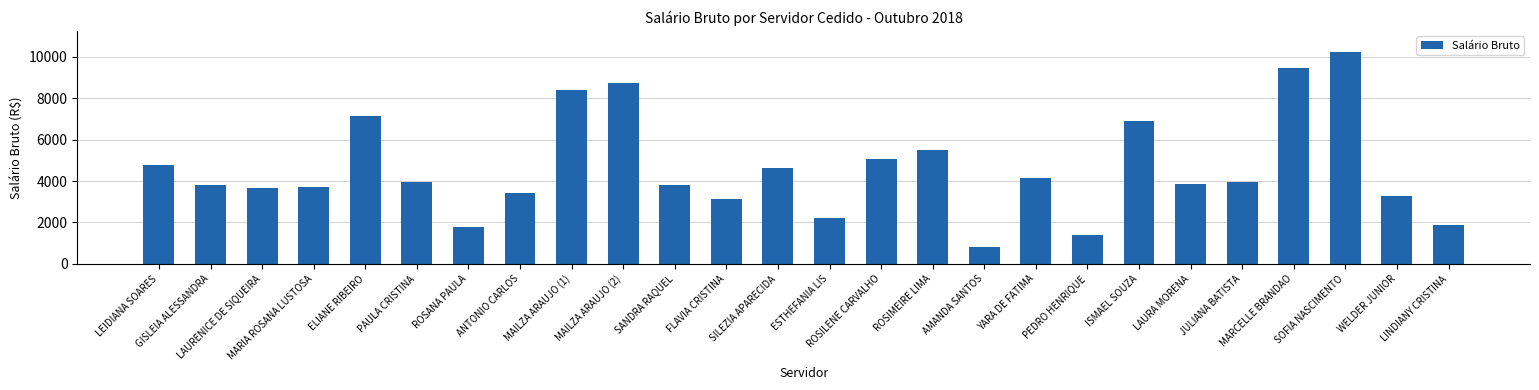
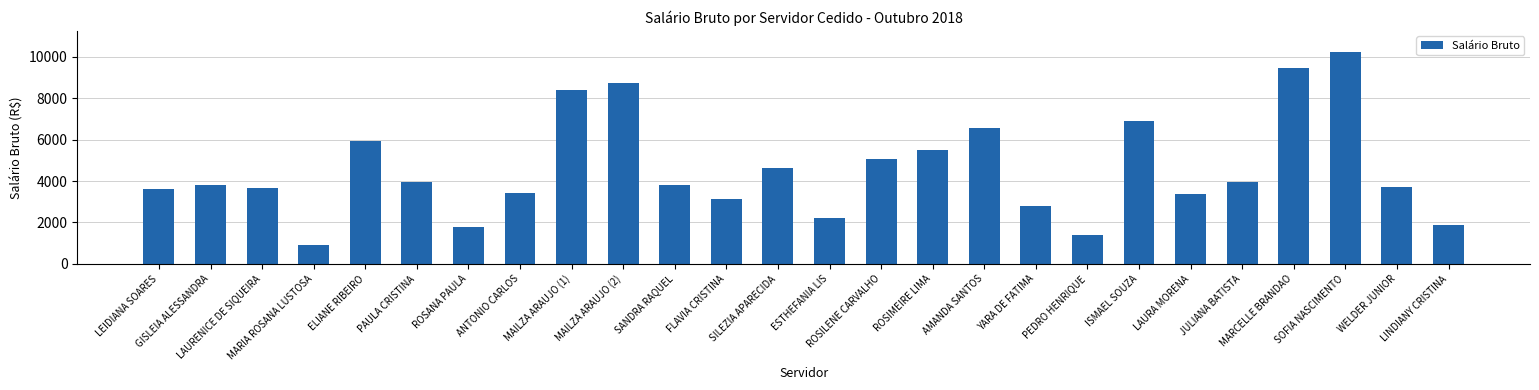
  {
-   "LEIDIANA SOARES": 4800,
+   "LEIDIANA SOARES": 3600,
    "GISLEIA ALESSANDRA": 3800,
    "LAURENICE DE SIQUEIRA": 3700,
-   "MARIA ROSANA LUSTOSA": 3700,
-   "ELIANE RIBEIRO": 7200,
+   "MARIA ROSANA LUSTOSA": 900,
+   "ELIANE RIBEIRO": 5900,
    "PAULA CRISTINA": 4000,
    "ROSANA PAULA": 1800,
    "ANTONIO CARLOS": 3400,
    "MAILZA ARAUJO (1)": 8400,
    "MAILZA ARAUJO (2)": 8700,
    "SANDRA RAQUEL": 3800,
    "FLAVIA CRISTINA": 3100,
    "SILEZIA APARECIDA": 4600,
    "ESTHEFANIA LIS": 2200,
    "ROSILENE CARVALHO": 5100,
    "ROSIMEIRE LIMA": 5500,
-   "AMANDA SANTOS": 800,
-   "YARA DE FATIMA": 4100,
+   "AMANDA SANTOS": 6600,
+   "YARA DE FATIMA": 2800,
    "PEDRO HENRIQUE": 1400,
    "ISMAEL SOUZA": 6900,
-   "LAURA MORENA": 3900,
+   "LAURA MORENA": 3400,
    "JULIANA BATISTA": 4000,
    "MARCELLE BRANDAO": 9400,
    "SOFIA NASCIMENTO": 10200,
-   "WELDER JUNIOR": 3300,
+   "WELDER JUNIOR": 3700,
    "LINDIANY CRISTINA": 1900
  }
